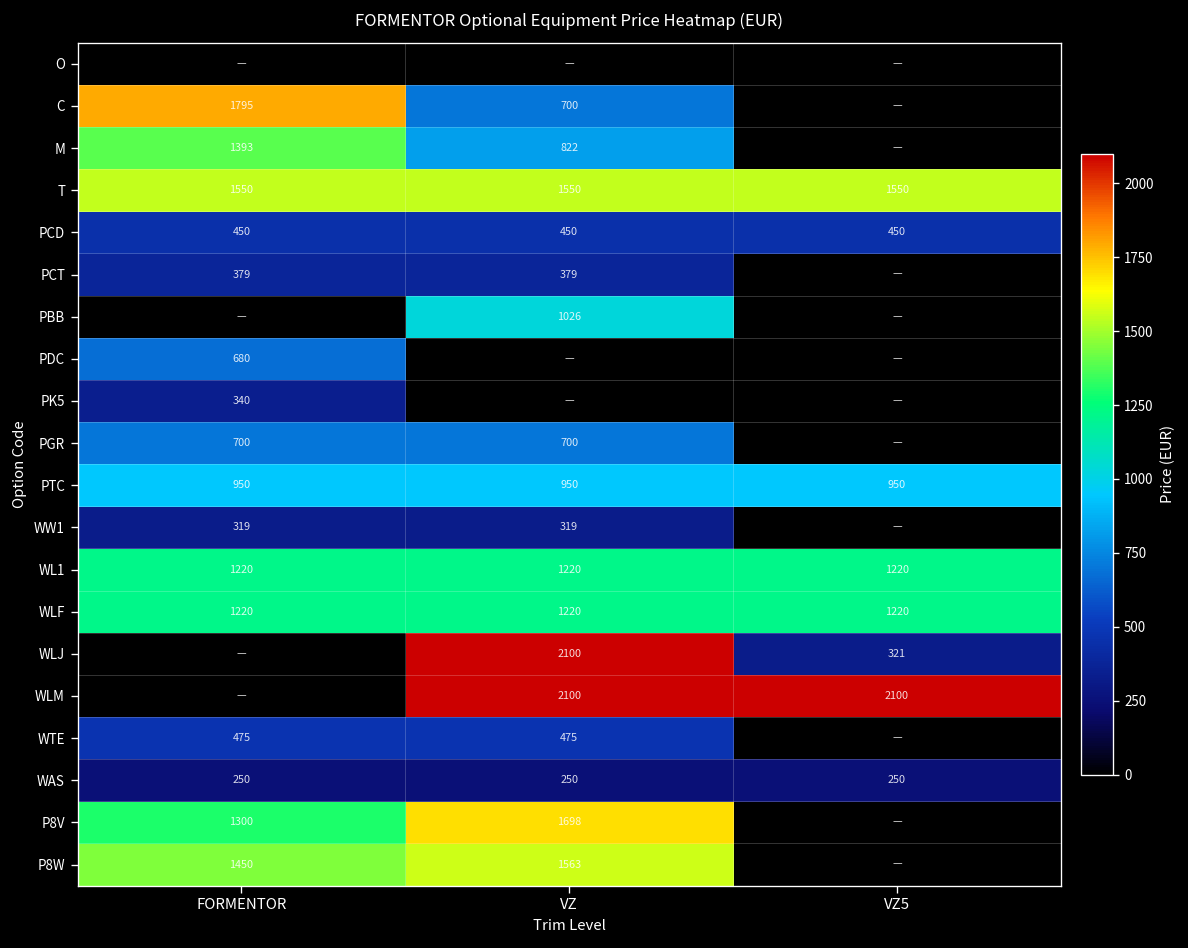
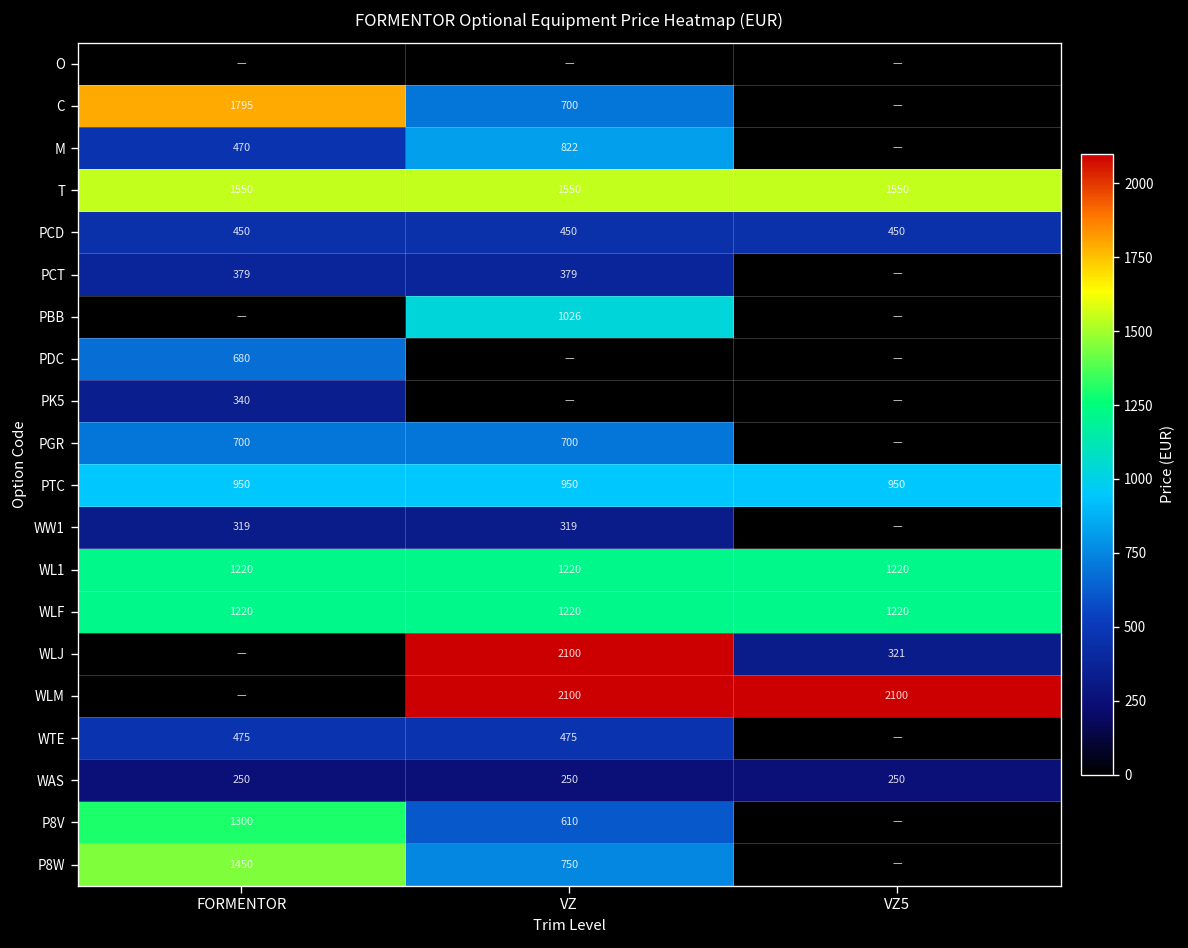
  {
    "C": {
      "FORMENTOR": 1795,
      "VZ": 700
    },
    "M": {
-     "FORMENTOR": 1393,
+     "FORMENTOR": 470,
      "VZ": 822
    },
    "T": {
      "FORMENTOR": 1550,
      "VZ": 1550,
      "VZ5": 1550
    },
    "PCD": {
      "FORMENTOR": 450,
      "VZ": 450,
      "VZ5": 450
    },
    "PCT": {
      "FORMENTOR": 379,
      "VZ": 379
    },
    "PBB": {
      "VZ": 1026
    },
    "PDC": {
      "FORMENTOR": 680
    },
    "PK5": {
      "FORMENTOR": 340
    },
    "PGR": {
      "FORMENTOR": 700,
      "VZ": 700
    },
    "PTC": {
      "FORMENTOR": 950,
      "VZ": 950,
      "VZ5": 950
    },
    "WW1": {
      "FORMENTOR": 319,
      "VZ": 319
    },
    "WL1": {
      "FORMENTOR": 1220,
      "VZ": 1220,
      "VZ5": 1220
    },
    "WLF": {
      "FORMENTOR": 1220,
      "VZ": 1220,
      "VZ5": 1220
    },
    "WLJ": {
      "VZ": 2100,
      "VZ5": 321
    },
    "WLM": {
      "VZ": 2100,
      "VZ5": 2100
    },
    "WTE": {
      "FORMENTOR": 475,
      "VZ": 475
    },
    "WAS": {
      "FORMENTOR": 250,
      "VZ": 250,
      "VZ5": 250
    },
    "P8V": {
      "FORMENTOR": 1300,
-     "VZ": 1698
+     "VZ": 610
    },
    "P8W": {
      "FORMENTOR": 1450,
-     "VZ": 1563
+     "VZ": 750
    }
  }
